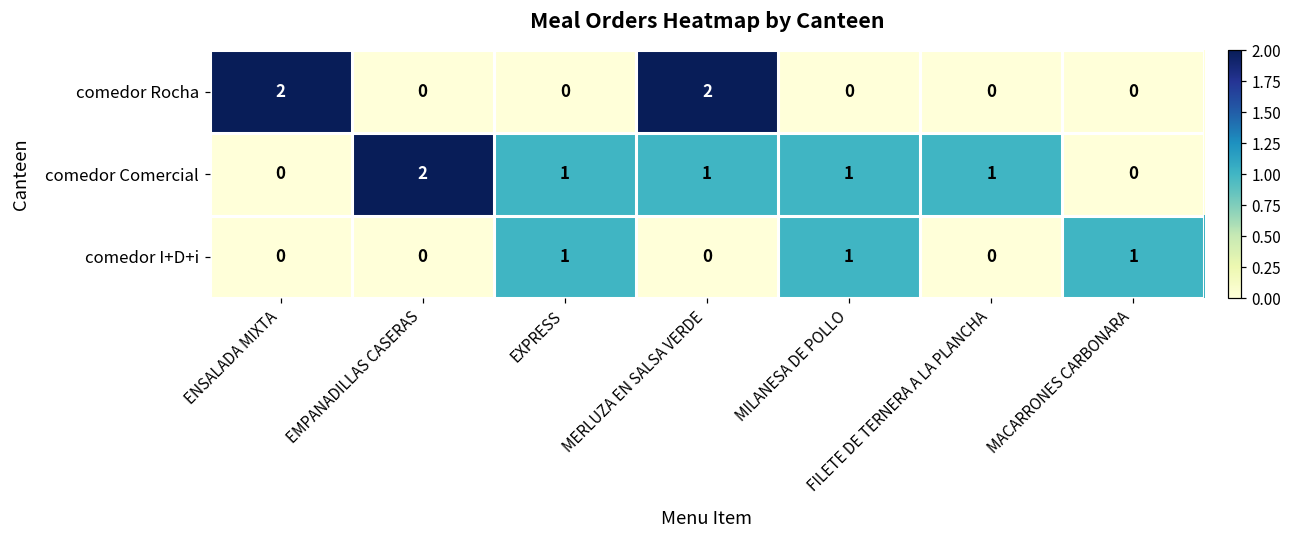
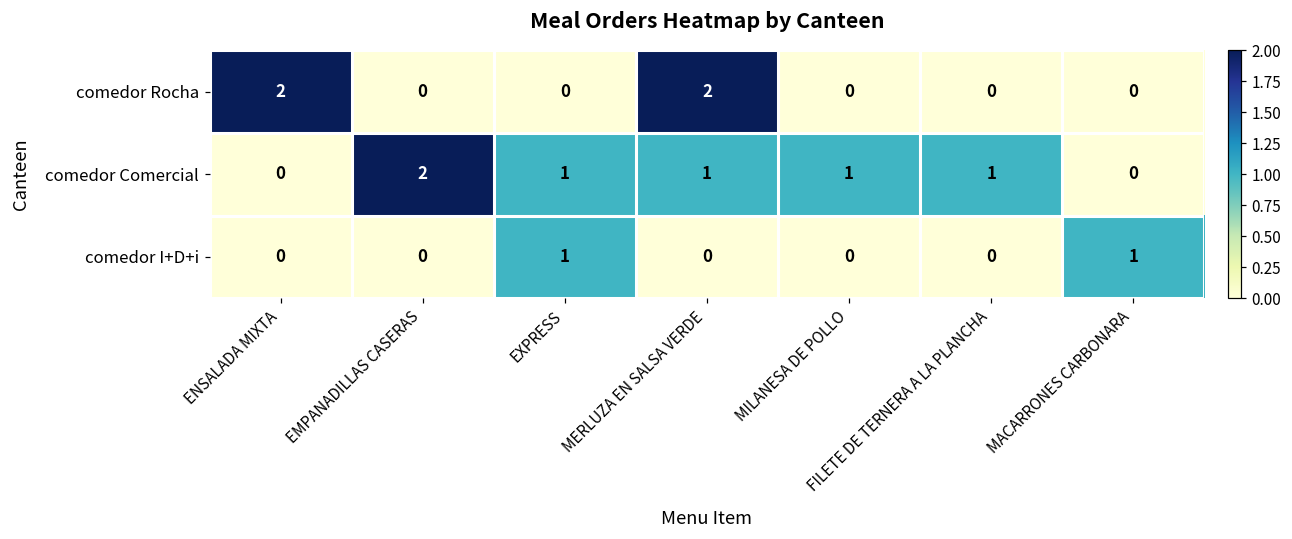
  {
    "comedor Rocha": {
      "ENSALADA MIXTA": 2,
      "EMPANADILLAS CASERAS": 0,
      "EXPRESS": 0,
      "MERLUZA EN SALSA VERDE": 2,
      "MILANESA DE POLLO": 0,
      "FILETE DE TERNERA A LA PLANCHA": 0,
      "MACARRONES CARBONARA": 0
    },
    "comedor Comercial": {
      "ENSALADA MIXTA": 0,
      "EMPANADILLAS CASERAS": 2,
      "EXPRESS": 1,
      "MERLUZA EN SALSA VERDE": 1,
      "MILANESA DE POLLO": 1,
      "FILETE DE TERNERA A LA PLANCHA": 1,
      "MACARRONES CARBONARA": 0
    },
    "comedor I+D+i": {
      "ENSALADA MIXTA": 0,
      "EMPANADILLAS CASERAS": 0,
      "EXPRESS": 1,
      "MERLUZA EN SALSA VERDE": 0,
-     "MILANESA DE POLLO": 1,
+     "MILANESA DE POLLO": 0,
      "FILETE DE TERNERA A LA PLANCHA": 0,
      "MACARRONES CARBONARA": 1
    }
  }
